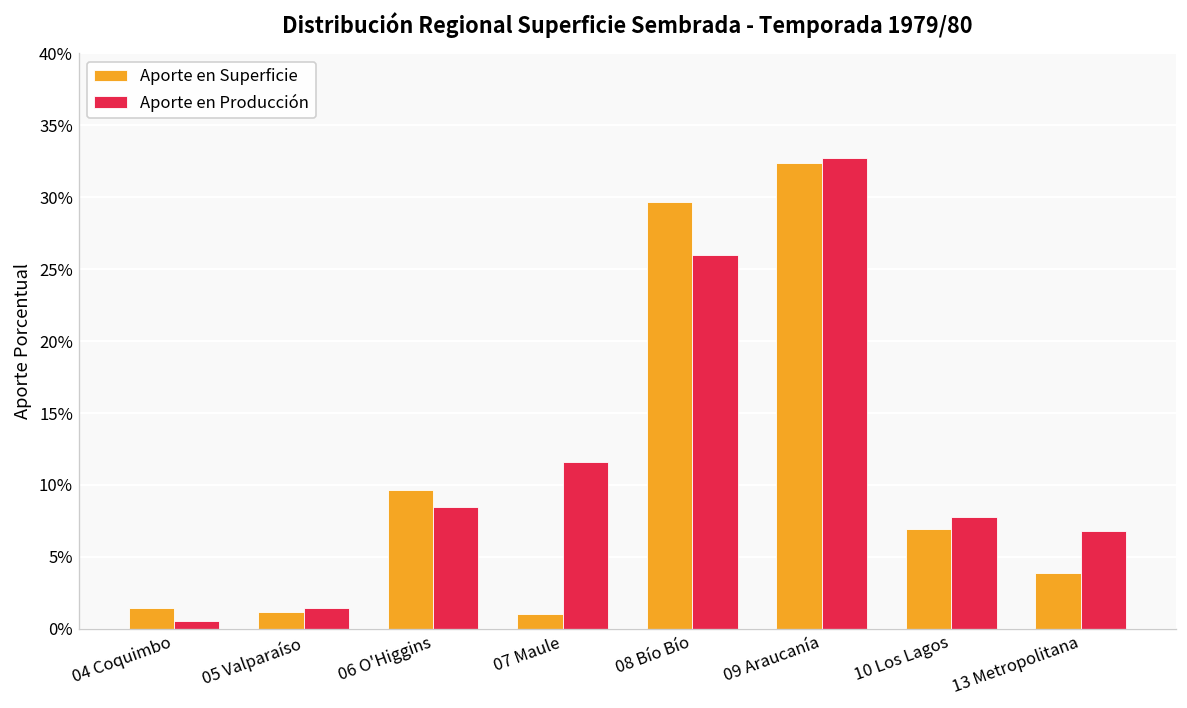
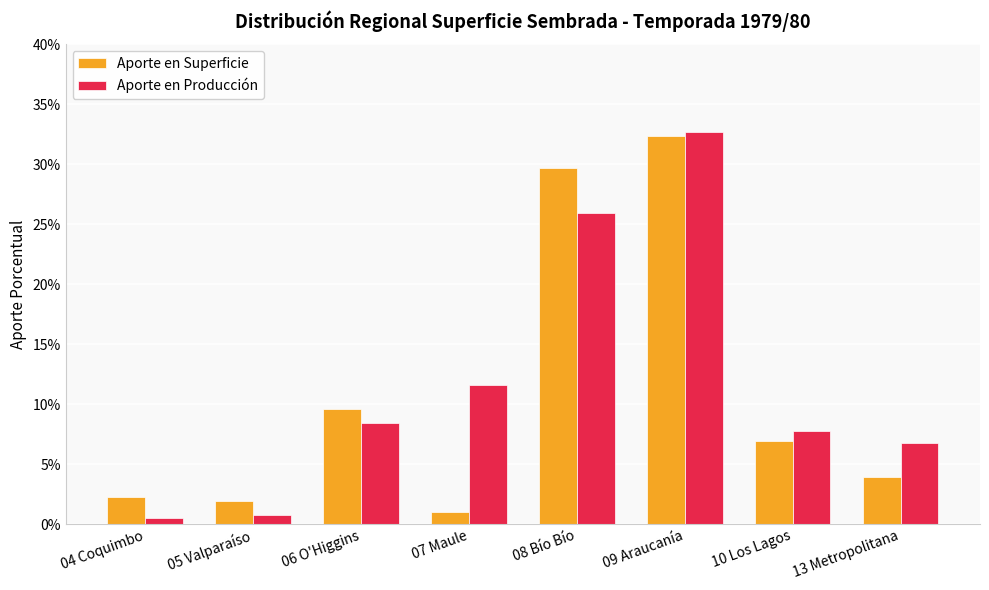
  {
    "Aporte en Superficie": {
-     "04 Coquimbo": "1.5%",
-     "05 Valparaíso": "1.2%",
+     "04 Coquimbo": "2.2%",
+     "05 Valparaíso": "1.9%",
      "06 O'Higgins": "9.6%",
      "07 Maule": "1.0%",
      "08 Bío Bío": "29.7%",
      "09 Araucanía": "32.4%",
      "10 Los Lagos": "6.9%",
      "13 Metropolitana": "3.9%"
    },
    "Aporte en Producción": {
      "04 Coquimbo": "0.5%",
-     "05 Valparaíso": "1.5%",
+     "05 Valparaíso": "0.8%",
      "06 O'Higgins": "8.5%",
      "07 Maule": "11.6%",
      "08 Bío Bío": "26.0%",
      "09 Araucanía": "32.7%",
      "10 Los Lagos": "7.8%",
      "13 Metropolitana": "6.8%"
    }
  }
